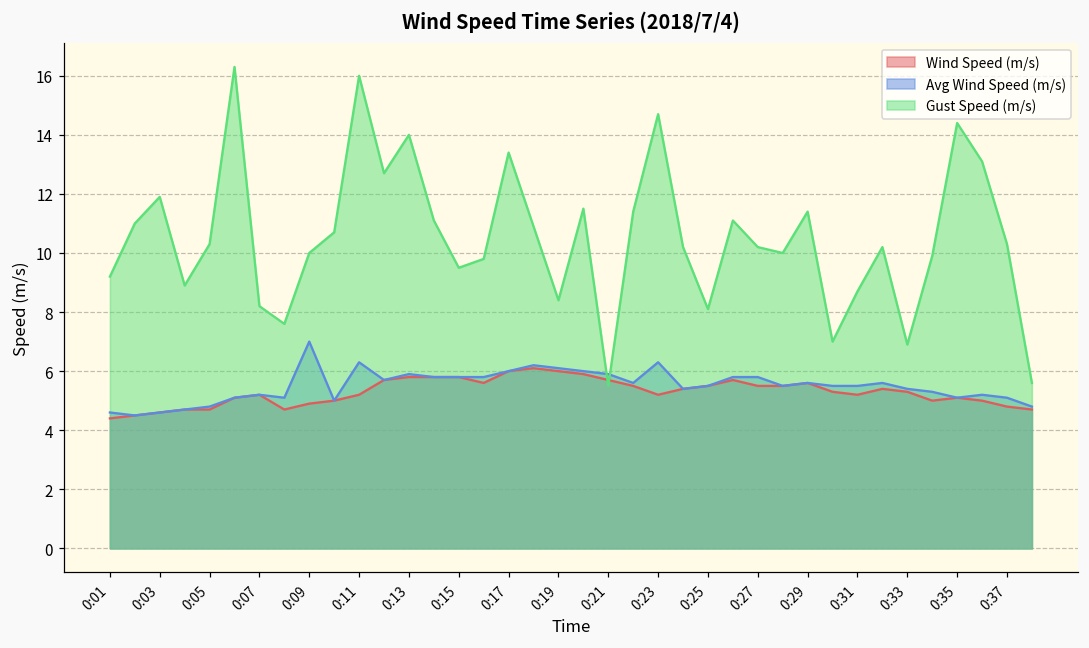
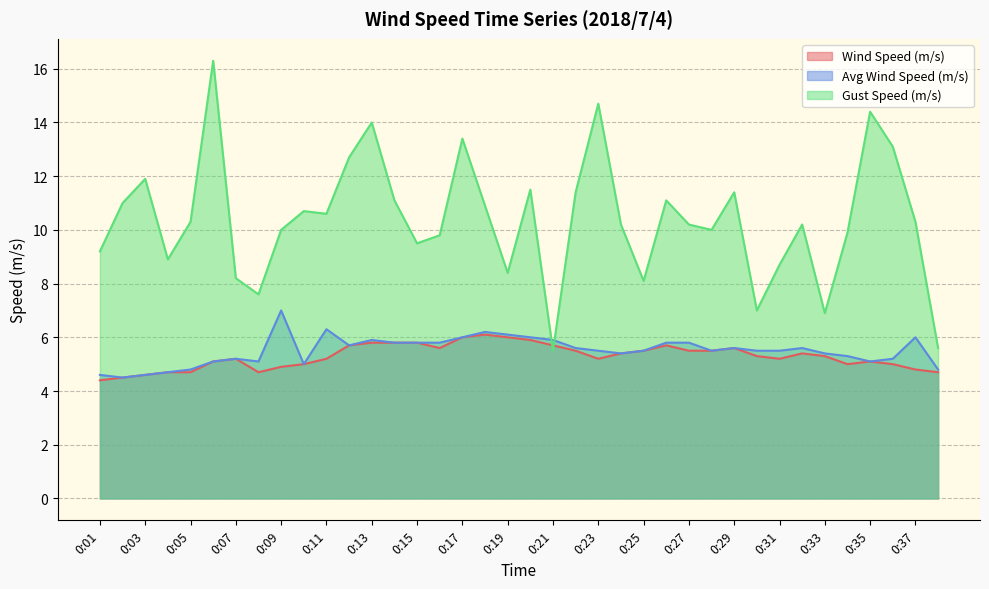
  {
    "Wind Speed (m/s)": {
      "0:01": 4.4,
      "0:05": 4.7,
      "0:09": 4.9,
      "0:11": 5.2,
      "0:13": 5.8,
      "0:19": 6.0,
      "0:21": 5.7,
      "0:23": 5.2,
      "0:27": 5.5,
      "0:31": 5.2,
      "0:33": 5.3,
      "0:37": 4.8
    },
    "Avg Wind Speed (m/s)": {
      "0:01": 4.6,
      "0:05": 4.8,
      "0:09": 7.0,
      "0:11": 6.3,
      "0:13": 5.9,
      "0:19": 6.1,
      "0:21": 5.9,
-     "0:23": 6.3,
+     "0:23": 5.5,
      "0:27": 5.8,
      "0:31": 5.5,
      "0:33": 5.4,
-     "0:37": 5.1
+     "0:37": 6.0
    },
    "Gust Speed (m/s)": {
      "0:01": 9.2,
      "0:03": 11.9,
      "0:05": 10.3,
      "0:07": 8.2,
      "0:09": 10.0,
-     "0:11": 16.0,
+     "0:11": 10.6,
      "0:13": 14.0,
      "0:15": 9.5,
      "0:17": 13.4,
      "0:19": 8.4,
      "0:21": 5.5,
      "0:23": 14.7,
      "0:25": 8.1,
      "0:27": 10.2,
      "0:29": 11.4,
      "0:31": 8.7,
      "0:33": 6.9,
      "0:35": 14.4,
      "0:37": 10.3
    }
  }
